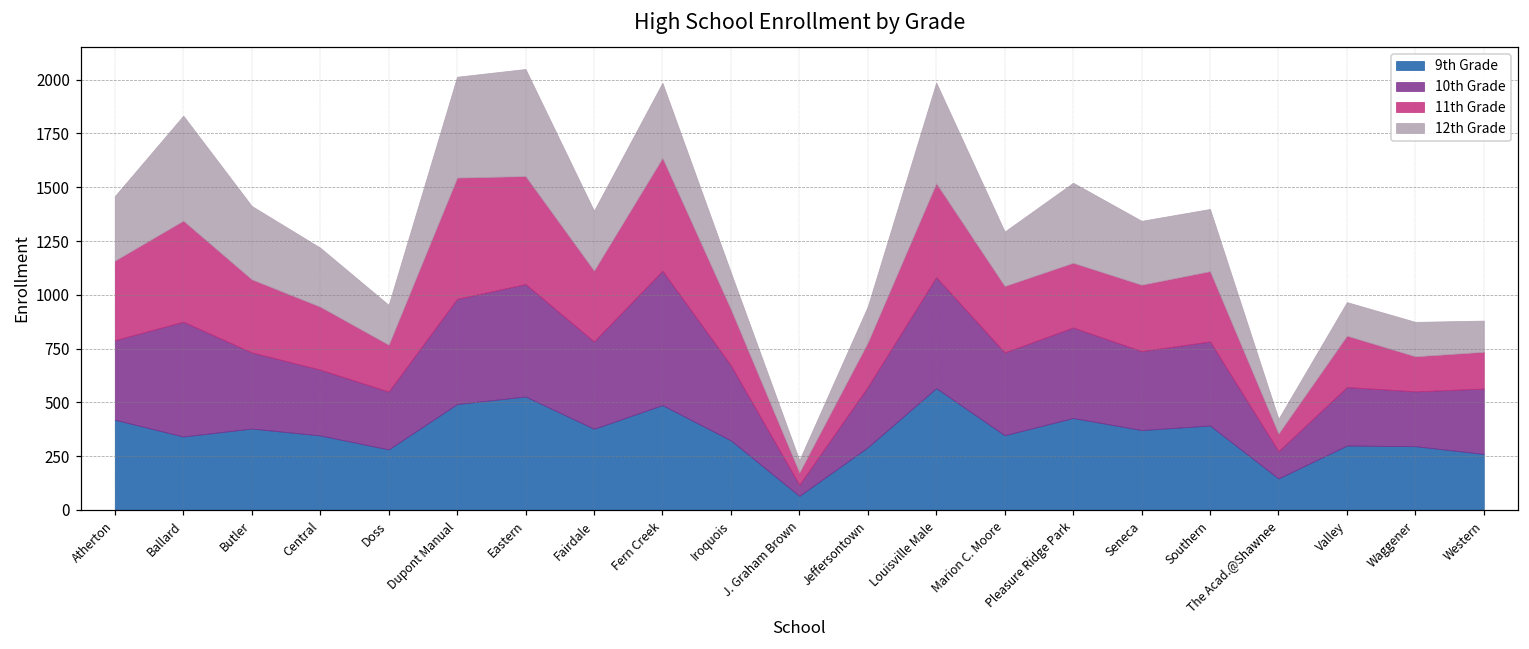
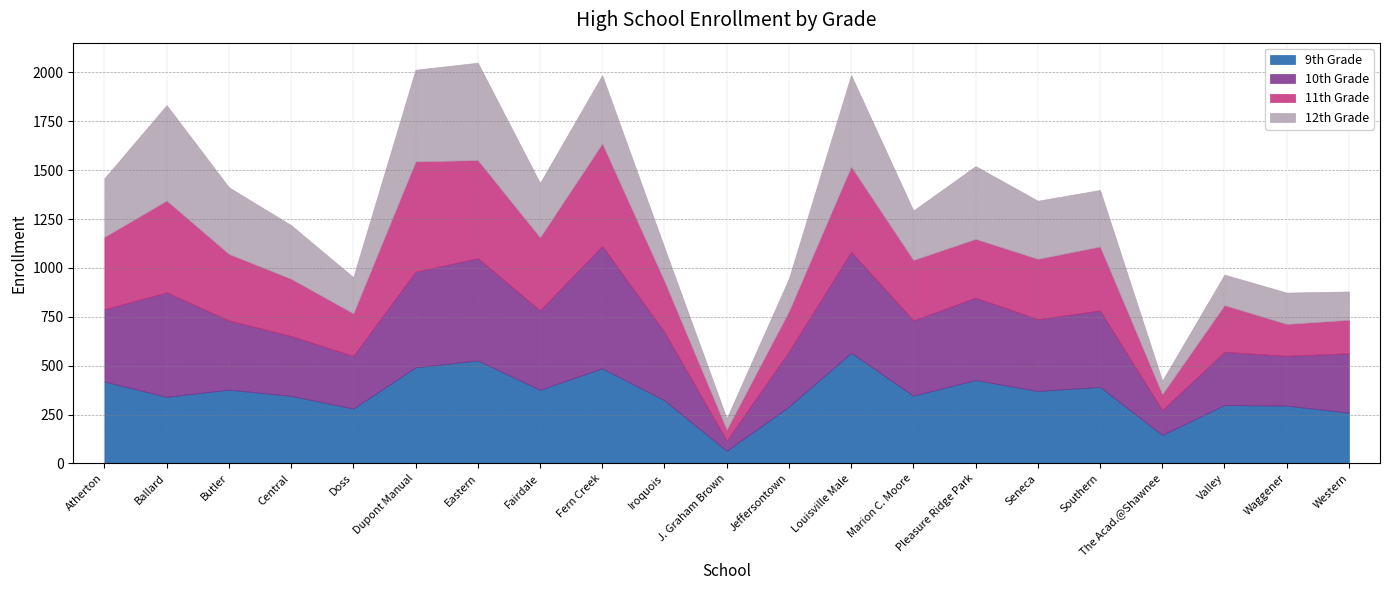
  {
    "9th Grade": {
      "Atherton": 420,
      "Ballard": 340,
      "Butler": 380,
      "Central": 350,
      "Doss": 280,
      "Dupont Manual": 490,
      "Eastern": 530,
      "Fairdale": 380,
      "Fern Creek": 490,
      "Iroquois": 320,
      "J. Graham Brown": 70,
      "Jeffersontown": 290,
      "Louisville Male": 570,
      "Marion C. Moore": 350,
      "Pleasure Ridge Park": 430,
      "Seneca": 370,
      "Southern": 390,
      "The Acad.@Shawnee": 150,
      "Valley": 300,
      "Waggener": 300,
      "Western": 260
    },
    "10th Grade": {
      "Atherton": 370,
      "Ballard": 530,
      "Butler": 350,
      "Central": 310,
      "Doss": 270,
      "Dupont Manual": 490,
      "Eastern": 520,
      "Fairdale": 410,
      "Fern Creek": 630,
      "Iroquois": 350,
      "J. Graham Brown": 50,
      "Jeffersontown": 280,
      "Louisville Male": 520,
      "Marion C. Moore": 390,
      "Pleasure Ridge Park": 420,
      "Seneca": 370,
      "Southern": 390,
      "The Acad.@Shawnee": 130,
      "Valley": 270,
      "Waggener": 260,
      "Western": 300
    },
    "11th Grade": {
      "Atherton": 370,
      "Ballard": 470,
      "Butler": 340,
      "Central": 290,
      "Doss": 220,
      "Dupont Manual": 560,
      "Eastern": 500,
-     "Fairdale": 330,
+     "Fairdale": 370,
      "Fern Creek": 530,
      "Iroquois": 260,
      "J. Graham Brown": 60,
      "Jeffersontown": 210,
      "Louisville Male": 440,
      "Marion C. Moore": 310,
      "Pleasure Ridge Park": 300,
      "Seneca": 310,
      "Southern": 330,
      "The Acad.@Shawnee": 80,
      "Valley": 240,
      "Waggener": 160,
      "Western": 170
    },
    "12th Grade": {
      "Atherton": 300,
      "Ballard": 490,
      "Butler": 340,
      "Central": 270,
      "Doss": 190,
      "Dupont Manual": 470,
      "Eastern": 500,
      "Fairdale": 280,
      "Fern Creek": 350,
      "Iroquois": 170,
      "J. Graham Brown": 60,
      "Jeffersontown": 170,
      "Louisville Male": 470,
      "Marion C. Moore": 250,
      "Pleasure Ridge Park": 370,
      "Seneca": 300,
      "Southern": 290,
      "The Acad.@Shawnee": 70,
      "Valley": 160,
      "Waggener": 160,
      "Western": 150
    }
  }
